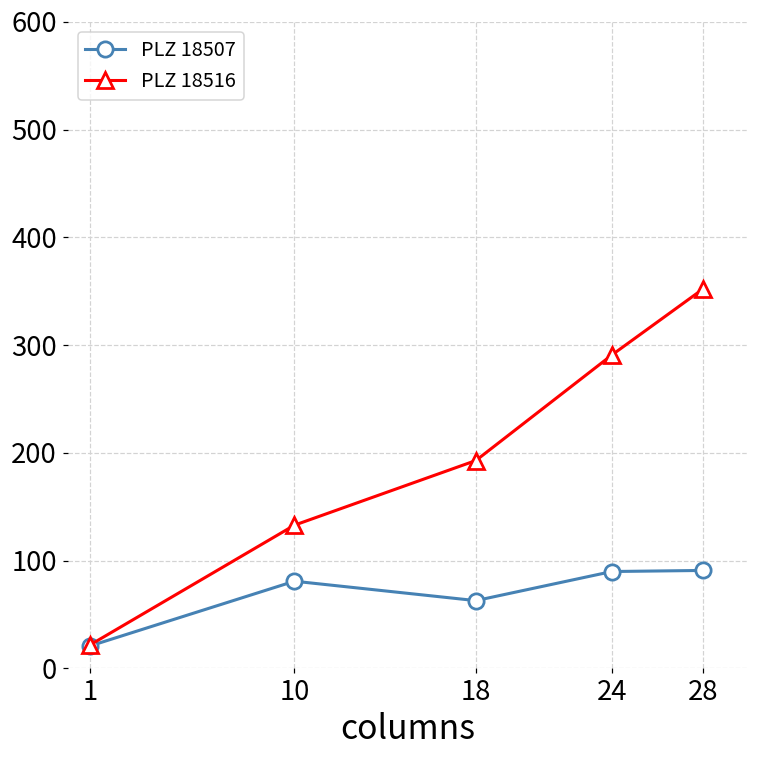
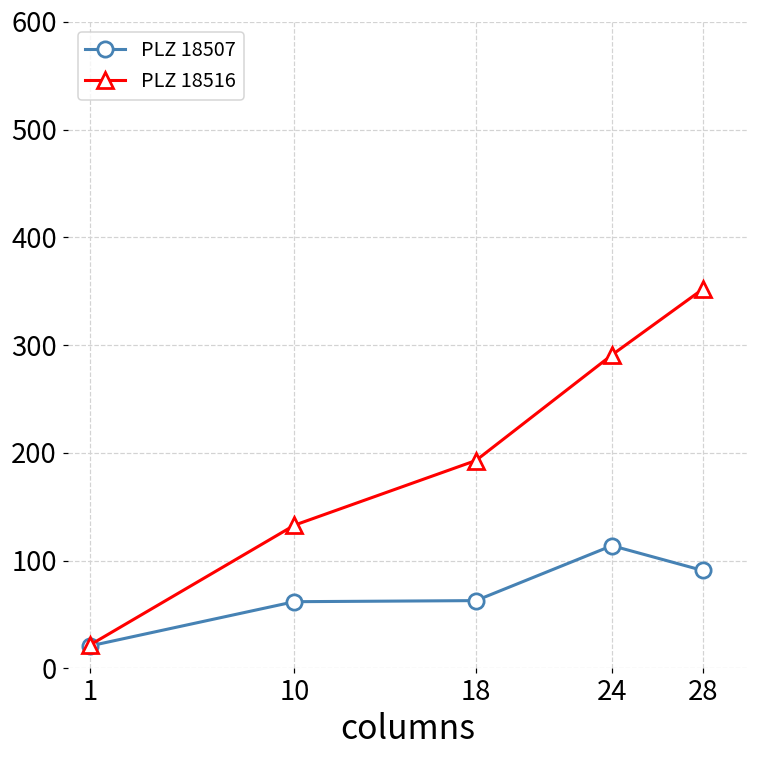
  {
    "PLZ 18507": {
-     "10": 80,
+     "10": 60,
      "18": 60,
-     "24": 90,
+     "24": 110,
      "28": 90
    },
    "PLZ 18516": {
      "10": 130,
      "18": 190,
      "24": 290,
      "28": 350
    }
  }
